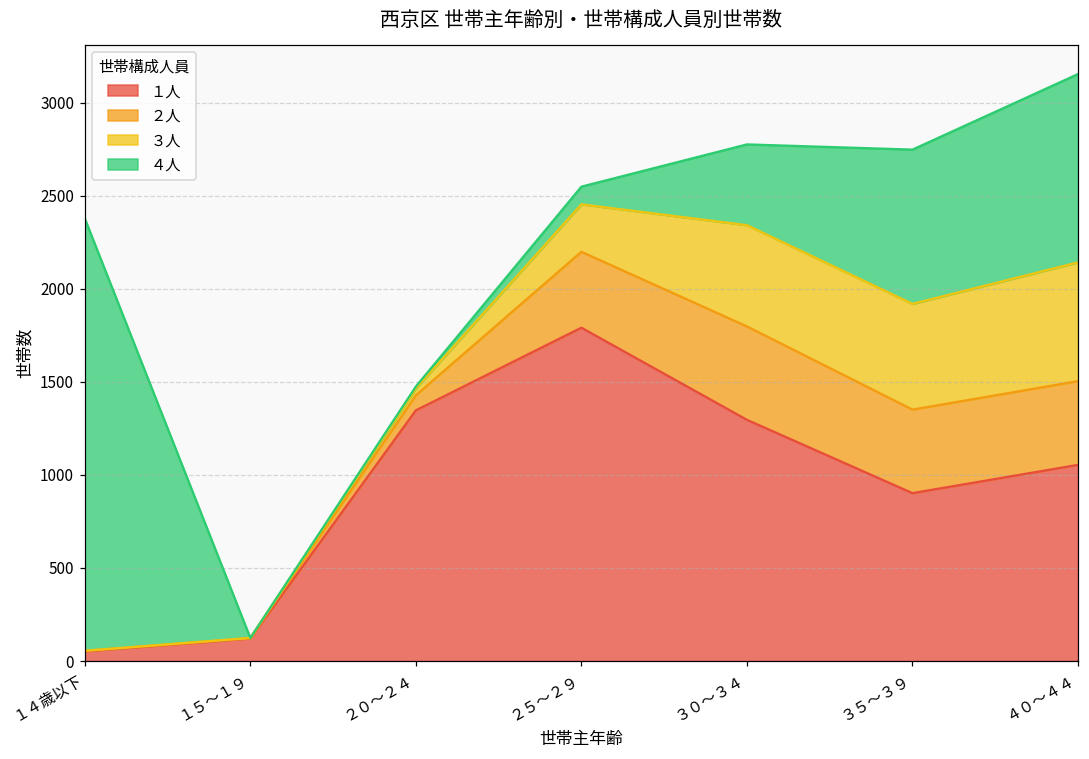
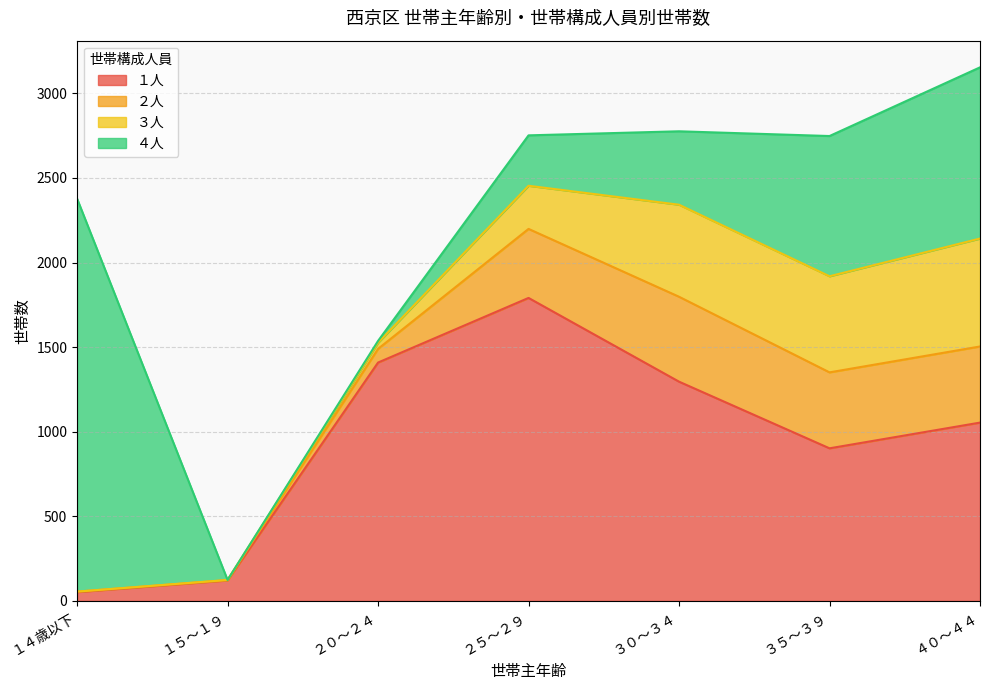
  {
    "１人": {
-     "２０～２４": 1350,
+     "２０～２４": 1410,
      "２５～２９": 1790,
      "３０～３４": 1300,
      "３５～３９": 900,
      "４０～４４": 1050
    },
    "４人": {
      "１４歳以下": 2320,
-     "２５～２９": 100,
+     "２５～２９": 300,
      "３０～３４": 430,
      "３５～３９": 830,
      "４０～４４": 1010
    }
  }
